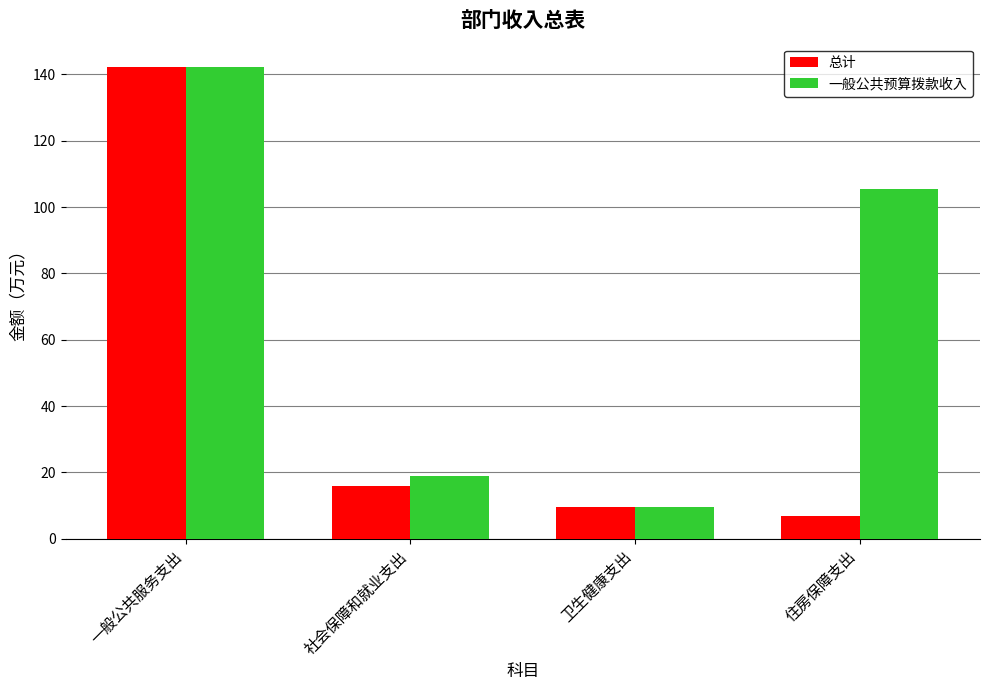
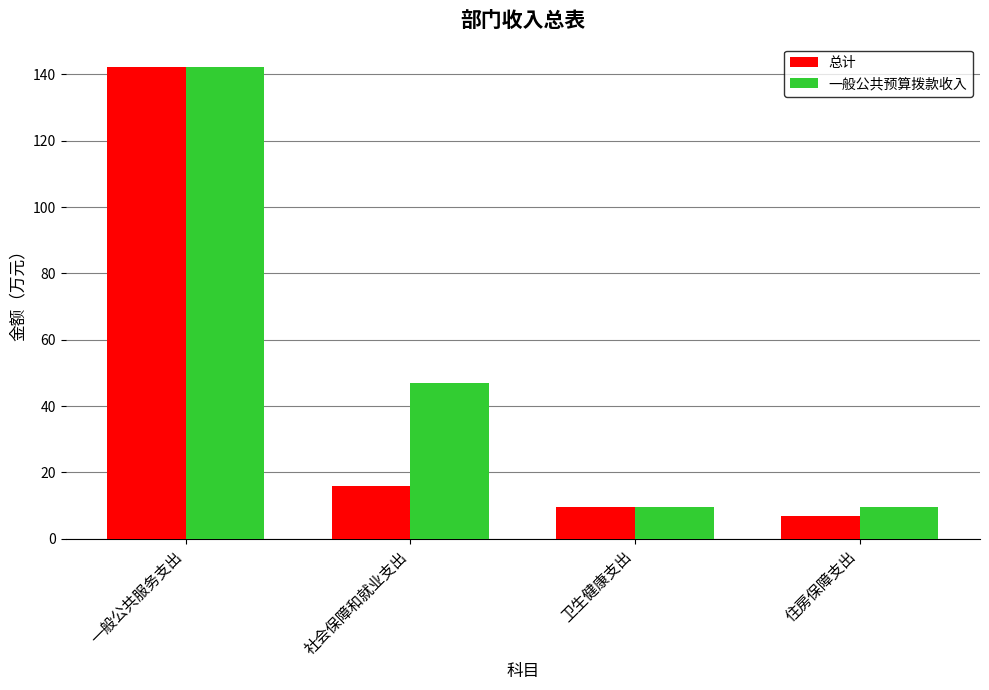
  {
    "总计": {
      "一般公共服务支出": 142,
      "社会保障和就业支出": 16,
      "卫生健康支出": 9,
      "住房保障支出": 7
    },
    "一般公共预算拨款收入": {
      "一般公共服务支出": 142,
-     "社会保障和就业支出": 19,
+     "社会保障和就业支出": 47,
      "卫生健康支出": 9,
-     "住房保障支出": 106
+     "住房保障支出": 9
    }
  }
